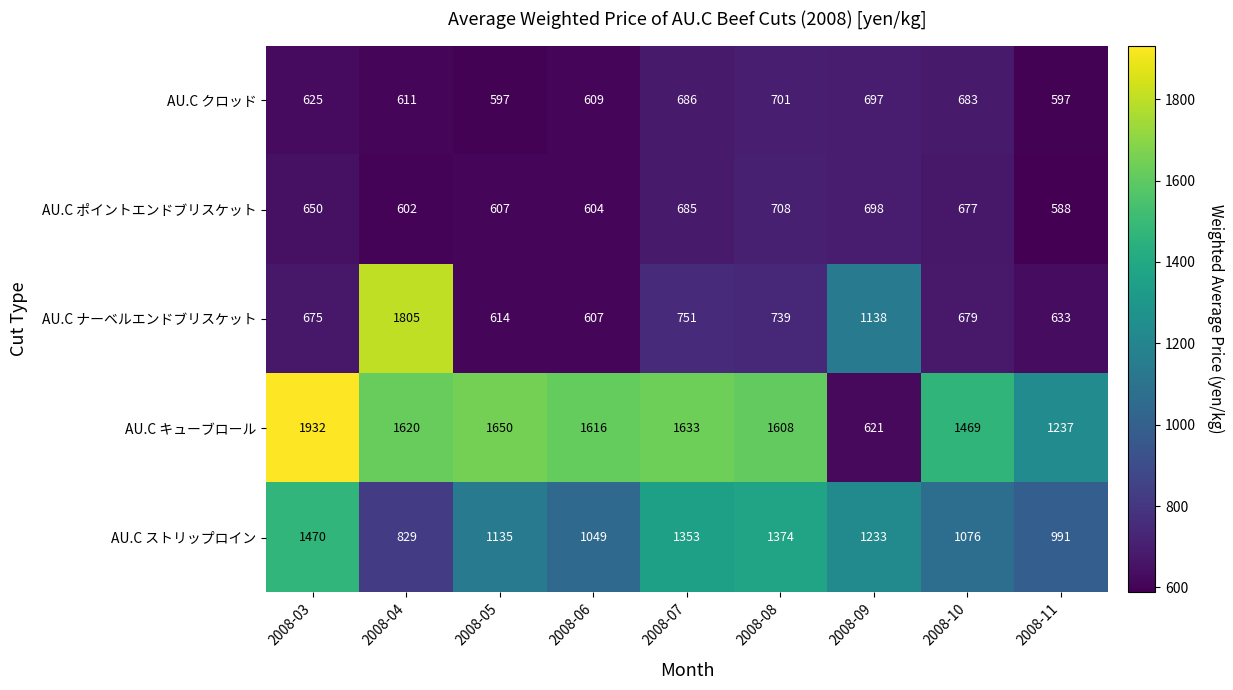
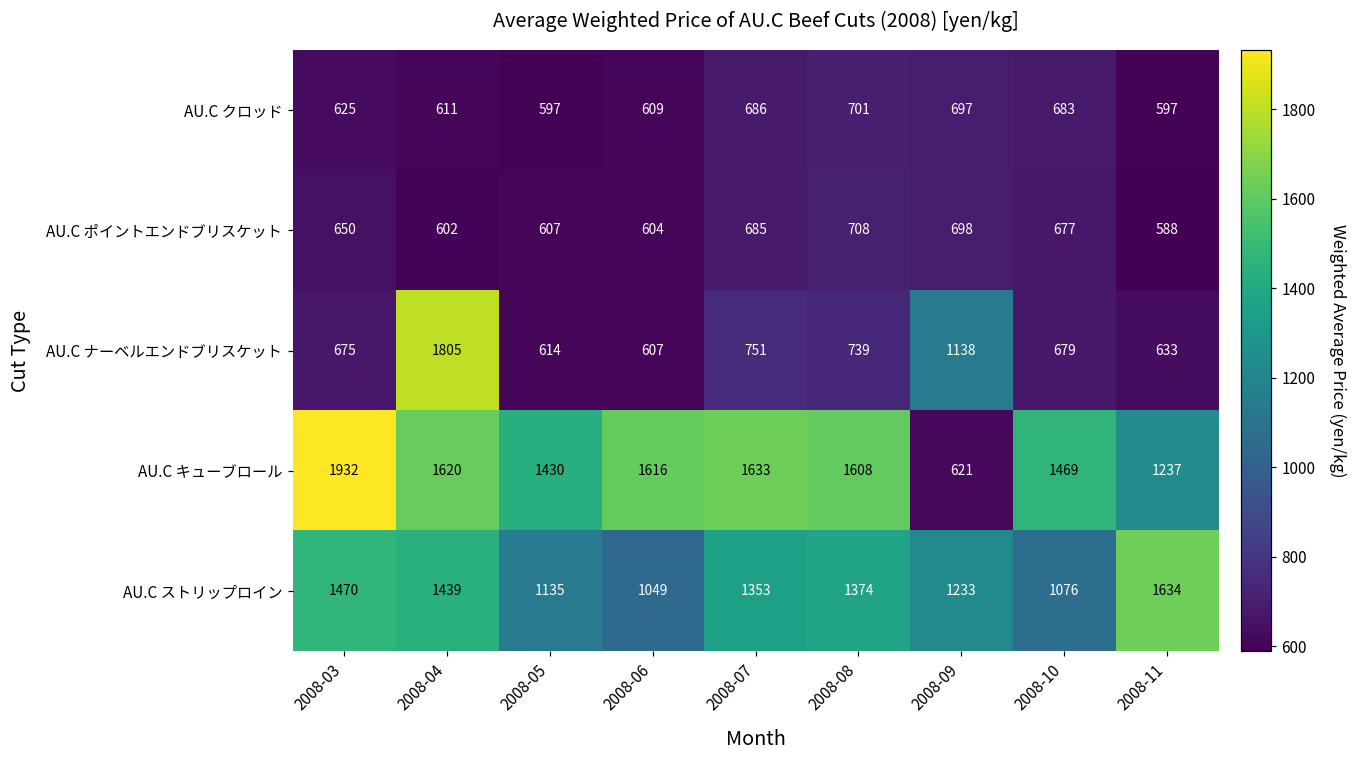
  {
    "AU.C クロッド": {
      "2008-03": 625,
      "2008-04": 611,
      "2008-05": 597,
      "2008-06": 609,
      "2008-07": 686,
      "2008-08": 701,
      "2008-09": 697,
      "2008-10": 683,
      "2008-11": 597
    },
    "AU.C ポイントエンドブリスケット": {
      "2008-03": 650,
      "2008-04": 602,
      "2008-05": 607,
      "2008-06": 604,
      "2008-07": 685,
      "2008-08": 708,
      "2008-09": 698,
      "2008-10": 677,
      "2008-11": 588
    },
    "AU.C ナーベルエンドブリスケット": {
      "2008-03": 675,
      "2008-04": 1805,
      "2008-05": 614,
      "2008-06": 607,
      "2008-07": 751,
      "2008-08": 739,
      "2008-09": 1138,
      "2008-10": 679,
      "2008-11": 633
    },
    "AU.C キューブロール": {
      "2008-03": 1932,
      "2008-04": 1620,
-     "2008-05": 1650,
+     "2008-05": 1430,
      "2008-06": 1616,
      "2008-07": 1633,
      "2008-08": 1608,
      "2008-09": 621,
      "2008-10": 1469,
      "2008-11": 1237
    },
    "AU.C ストリップロイン": {
      "2008-03": 1470,
-     "2008-04": 829,
+     "2008-04": 1439,
      "2008-05": 1135,
      "2008-06": 1049,
      "2008-07": 1353,
      "2008-08": 1374,
      "2008-09": 1233,
      "2008-10": 1076,
-     "2008-11": 991
+     "2008-11": 1634
    }
  }
